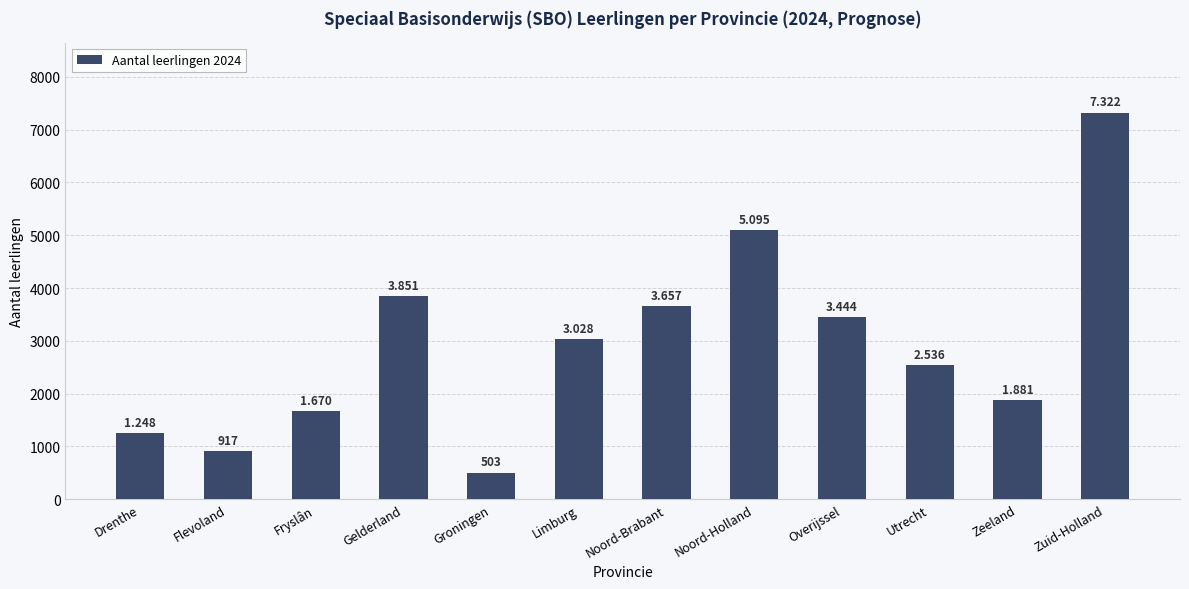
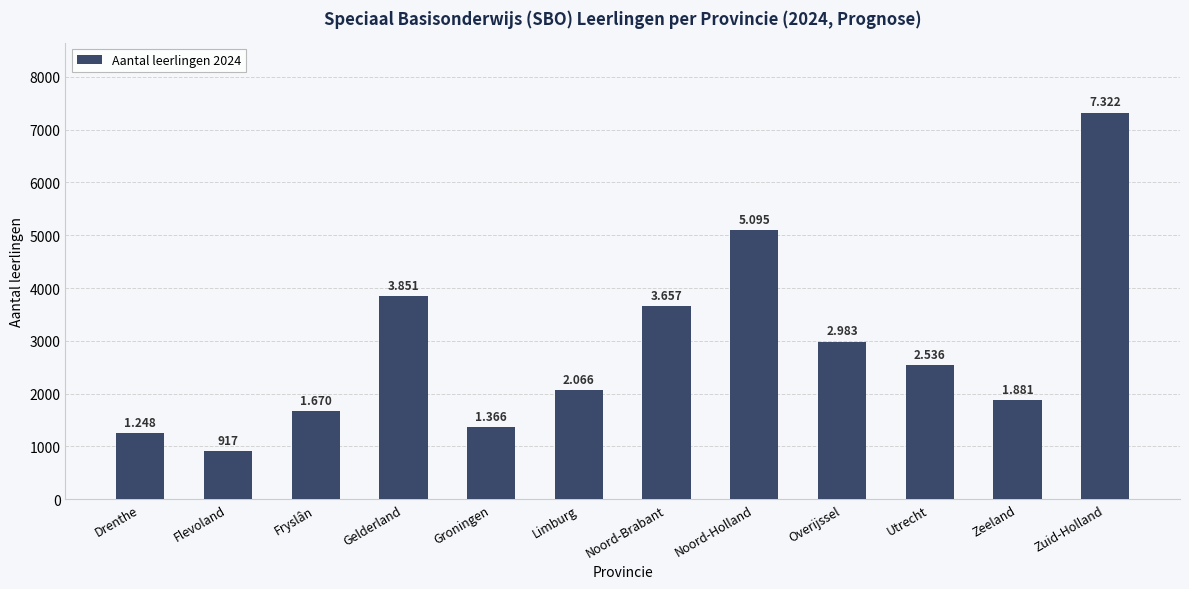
  {
    "Flevoland": 917,
-   "Groningen": 503,
-   "Limburg": 3.028,
-   "Overijssel": 3.444
+   "Groningen": 1.366,
+   "Limburg": 2.066,
+   "Overijssel": 2.983
  }
